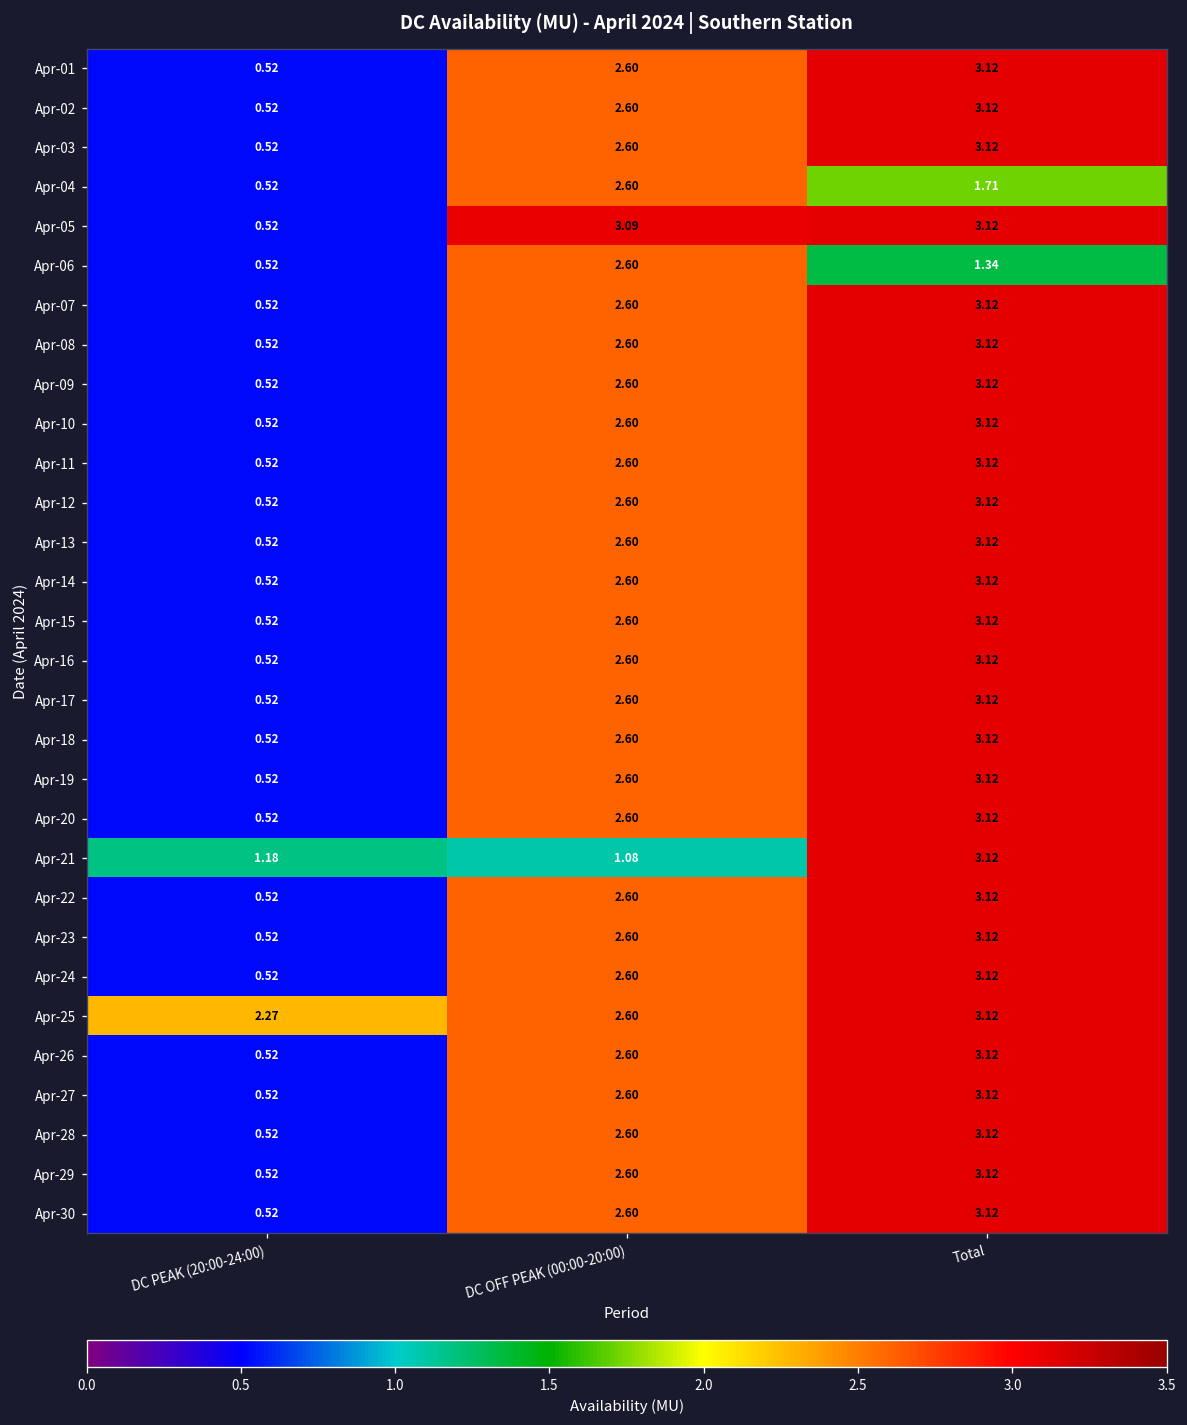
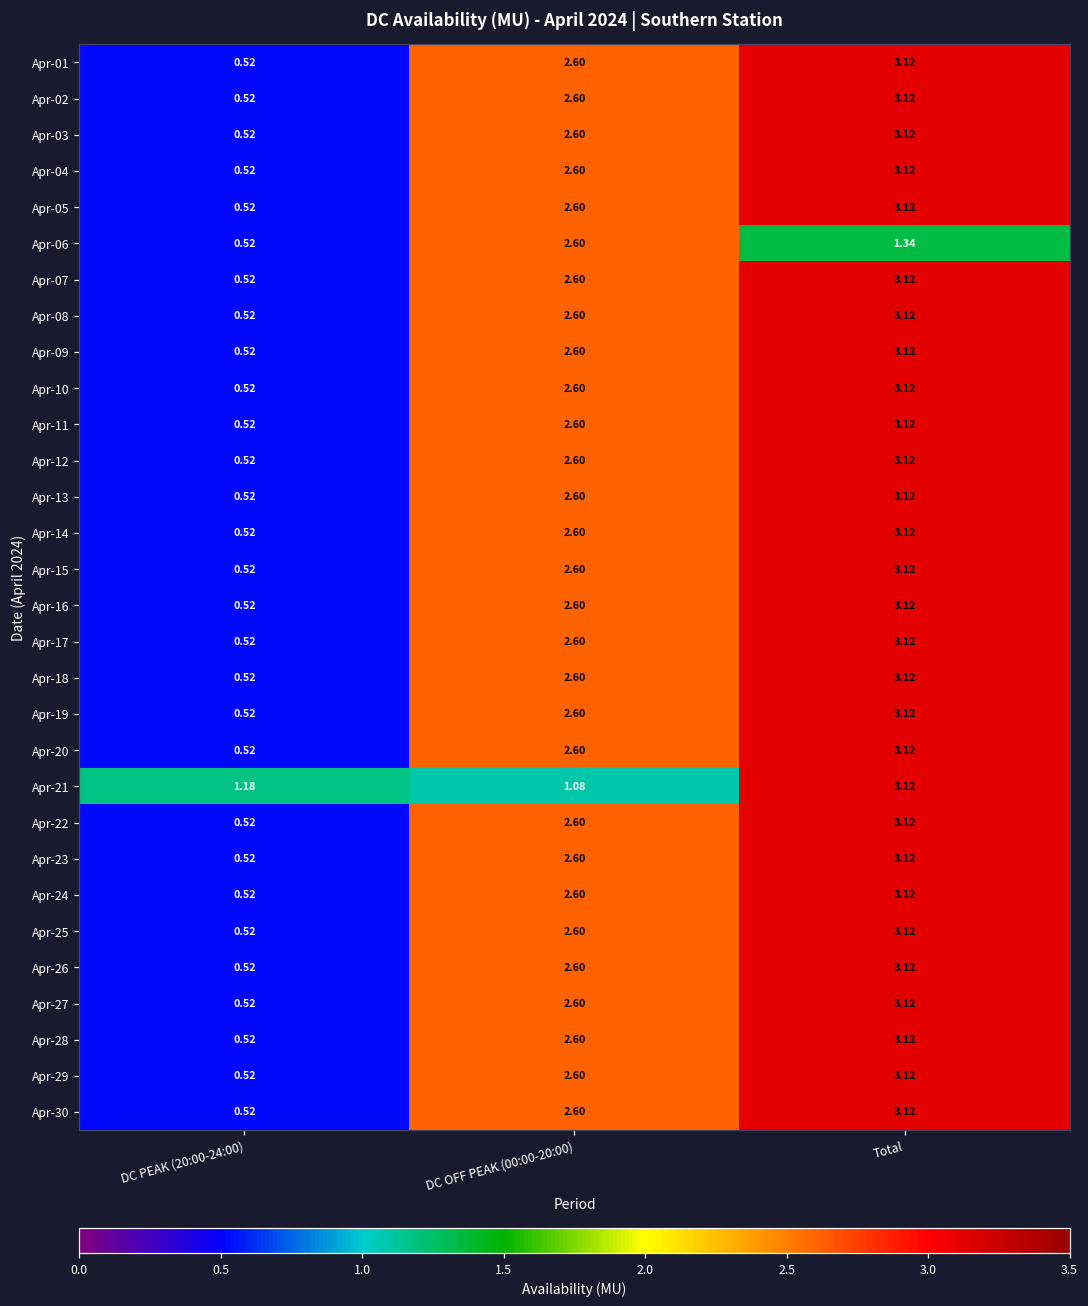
  {
    "Apr-01": {
      "DC PEAK (20:00-24:00)": 0.52,
      "DC OFF PEAK (00:00-20:00)": 2.60,
      "Total": 3.12
    },
    "Apr-02": {
      "DC PEAK (20:00-24:00)": 0.52,
      "DC OFF PEAK (00:00-20:00)": 2.60,
      "Total": 3.12
    },
    "Apr-03": {
      "DC PEAK (20:00-24:00)": 0.52,
      "DC OFF PEAK (00:00-20:00)": 2.60,
      "Total": 3.12
    },
    "Apr-04": {
      "DC PEAK (20:00-24:00)": 0.52,
      "DC OFF PEAK (00:00-20:00)": 2.60,
-     "Total": 1.71
+     "Total": 3.12
    },
    "Apr-05": {
      "DC PEAK (20:00-24:00)": 0.52,
-     "DC OFF PEAK (00:00-20:00)": 3.09,
+     "DC OFF PEAK (00:00-20:00)": 2.60,
      "Total": 3.12
    },
    "Apr-06": {
      "DC PEAK (20:00-24:00)": 0.52,
      "DC OFF PEAK (00:00-20:00)": 2.60,
      "Total": 1.34
    },
    "Apr-07": {
      "DC PEAK (20:00-24:00)": 0.52,
      "DC OFF PEAK (00:00-20:00)": 2.60,
      "Total": 3.12
    },
    "Apr-08": {
      "DC PEAK (20:00-24:00)": 0.52,
      "DC OFF PEAK (00:00-20:00)": 2.60,
      "Total": 3.12
    },
    "Apr-09": {
      "DC PEAK (20:00-24:00)": 0.52,
      "DC OFF PEAK (00:00-20:00)": 2.60,
      "Total": 3.12
    },
    "Apr-10": {
      "DC PEAK (20:00-24:00)": 0.52,
      "DC OFF PEAK (00:00-20:00)": 2.60,
      "Total": 3.12
    },
    "Apr-11": {
      "DC PEAK (20:00-24:00)": 0.52,
      "DC OFF PEAK (00:00-20:00)": 2.60,
      "Total": 3.12
    },
    "Apr-12": {
      "DC PEAK (20:00-24:00)": 0.52,
      "DC OFF PEAK (00:00-20:00)": 2.60,
      "Total": 3.12
    },
    "Apr-13": {
      "DC PEAK (20:00-24:00)": 0.52,
      "DC OFF PEAK (00:00-20:00)": 2.60,
      "Total": 3.12
    },
    "Apr-14": {
      "DC PEAK (20:00-24:00)": 0.52,
      "DC OFF PEAK (00:00-20:00)": 2.60,
      "Total": 3.12
    },
    "Apr-15": {
      "DC PEAK (20:00-24:00)": 0.52,
      "DC OFF PEAK (00:00-20:00)": 2.60,
      "Total": 3.12
    },
    "Apr-16": {
      "DC PEAK (20:00-24:00)": 0.52,
      "DC OFF PEAK (00:00-20:00)": 2.60,
      "Total": 3.12
    },
    "Apr-17": {
      "DC PEAK (20:00-24:00)": 0.52,
      "DC OFF PEAK (00:00-20:00)": 2.60,
      "Total": 3.12
    },
    "Apr-18": {
      "DC PEAK (20:00-24:00)": 0.52,
      "DC OFF PEAK (00:00-20:00)": 2.60,
      "Total": 3.12
    },
    "Apr-19": {
      "DC PEAK (20:00-24:00)": 0.52,
      "DC OFF PEAK (00:00-20:00)": 2.60,
      "Total": 3.12
    },
    "Apr-20": {
      "DC PEAK (20:00-24:00)": 0.52,
      "DC OFF PEAK (00:00-20:00)": 2.60,
      "Total": 3.12
    },
    "Apr-21": {
      "DC PEAK (20:00-24:00)": 1.18,
      "DC OFF PEAK (00:00-20:00)": 1.08,
      "Total": 3.12
    },
    "Apr-22": {
      "DC PEAK (20:00-24:00)": 0.52,
      "DC OFF PEAK (00:00-20:00)": 2.60,
      "Total": 3.12
    },
    "Apr-23": {
      "DC PEAK (20:00-24:00)": 0.52,
      "DC OFF PEAK (00:00-20:00)": 2.60,
      "Total": 3.12
    },
    "Apr-24": {
      "DC PEAK (20:00-24:00)": 0.52,
      "DC OFF PEAK (00:00-20:00)": 2.60,
      "Total": 3.12
    },
    "Apr-25": {
-     "DC PEAK (20:00-24:00)": 2.27,
+     "DC PEAK (20:00-24:00)": 0.52,
      "DC OFF PEAK (00:00-20:00)": 2.60,
      "Total": 3.12
    },
    "Apr-26": {
      "DC PEAK (20:00-24:00)": 0.52,
      "DC OFF PEAK (00:00-20:00)": 2.60,
      "Total": 3.12
    },
    "Apr-27": {
      "DC PEAK (20:00-24:00)": 0.52,
      "DC OFF PEAK (00:00-20:00)": 2.60,
      "Total": 3.12
    },
    "Apr-28": {
      "DC PEAK (20:00-24:00)": 0.52,
      "DC OFF PEAK (00:00-20:00)": 2.60,
      "Total": 3.12
    },
    "Apr-29": {
      "DC PEAK (20:00-24:00)": 0.52,
      "DC OFF PEAK (00:00-20:00)": 2.60,
      "Total": 3.12
    },
    "Apr-30": {
      "DC PEAK (20:00-24:00)": 0.52,
      "DC OFF PEAK (00:00-20:00)": 2.60,
      "Total": 3.12
    }
  }
